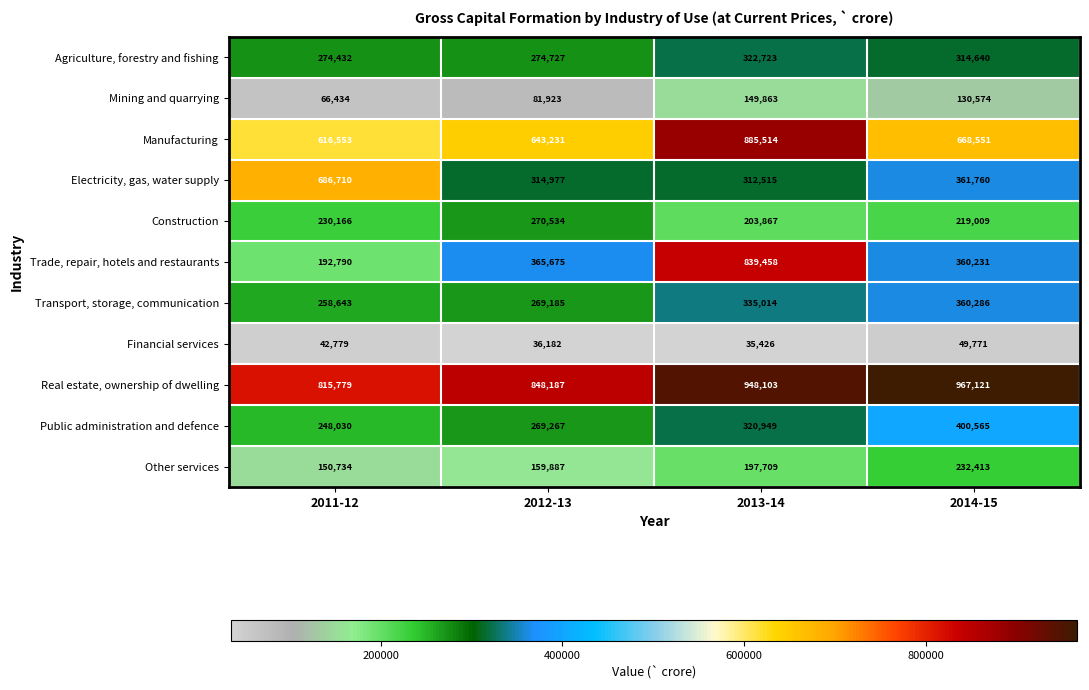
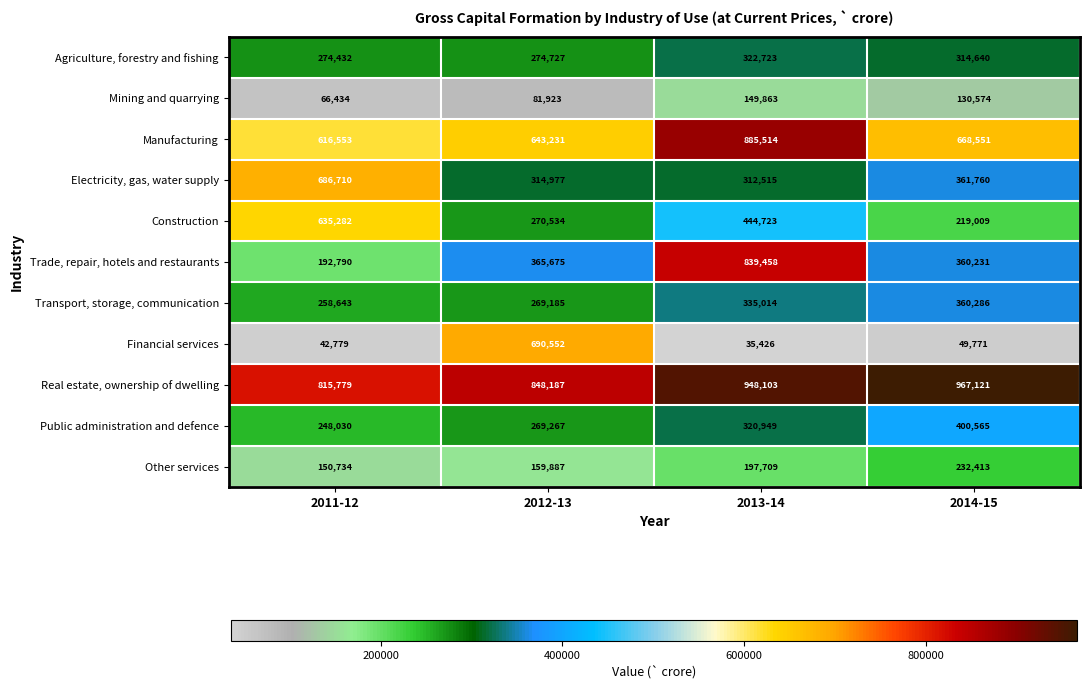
  {
    "Agriculture, forestry and fishing": {
      "2011-12": "274,432",
      "2012-13": "274,727",
      "2013-14": "322,723",
      "2014-15": "314,640"
    },
    "Mining and quarrying": {
      "2011-12": "66,434",
      "2012-13": "81,923",
      "2013-14": "149,863",
      "2014-15": "130,574"
    },
    "Manufacturing": {
      "2011-12": "616,553",
      "2012-13": "643,231",
      "2013-14": "885,514",
      "2014-15": "668,551"
    },
    "Electricity, gas, water supply": {
      "2011-12": "686,710",
      "2012-13": "314,977",
      "2013-14": "312,515",
      "2014-15": "361,760"
    },
    "Construction": {
-     "2011-12": "230,166",
+     "2011-12": "635,282",
      "2012-13": "270,534",
-     "2013-14": "203,867",
+     "2013-14": "444,723",
      "2014-15": "219,009"
    },
    "Trade, repair, hotels and restaurants": {
      "2011-12": "192,790",
      "2012-13": "365,675",
      "2013-14": "839,458",
      "2014-15": "360,231"
    },
    "Transport, storage, communication": {
      "2011-12": "258,643",
      "2012-13": "269,185",
      "2013-14": "335,014",
      "2014-15": "360,286"
    },
    "Financial services": {
      "2011-12": "42,779",
-     "2012-13": "36,182",
+     "2012-13": "690,552",
      "2013-14": "35,426",
      "2014-15": "49,771"
    },
    "Real estate, ownership of dwelling": {
      "2011-12": "815,779",
      "2012-13": "848,187",
      "2013-14": "948,103",
      "2014-15": "967,121"
    },
    "Public administration and defence": {
      "2011-12": "248,030",
      "2012-13": "269,267",
      "2013-14": "320,949",
      "2014-15": "400,565"
    },
    "Other services": {
      "2011-12": "150,734",
      "2012-13": "159,887",
      "2013-14": "197,709",
      "2014-15": "232,413"
    }
  }
